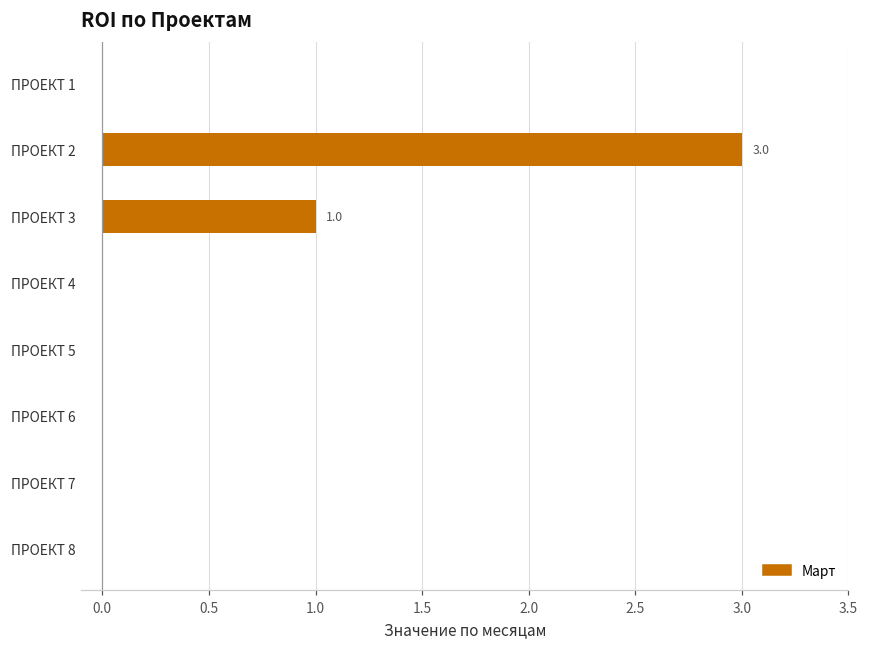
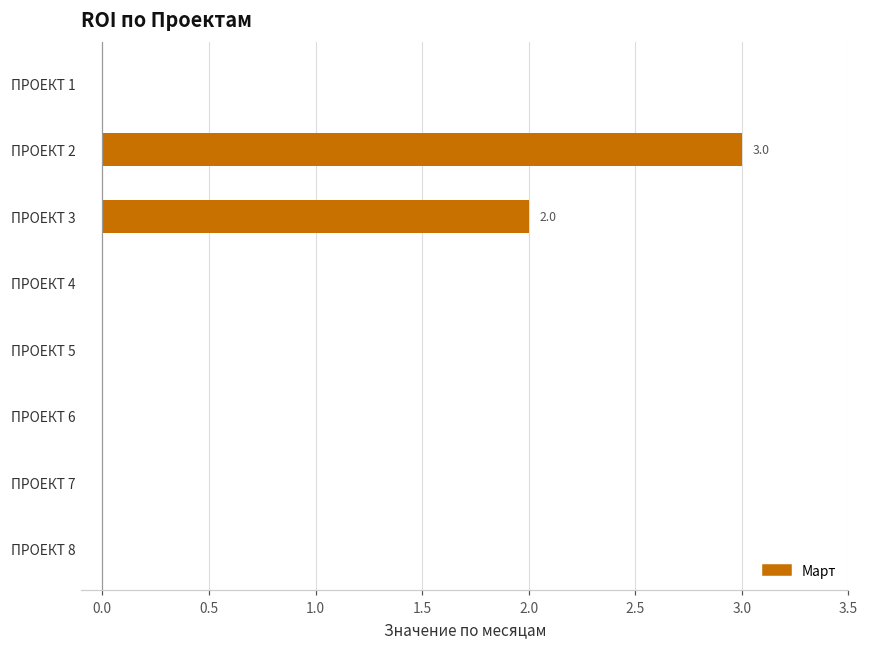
  {
    "ПРОЕКТ 2": 3.0,
-   "ПРОЕКТ 3": 1.0
+   "ПРОЕКТ 3": 2.0
  }
